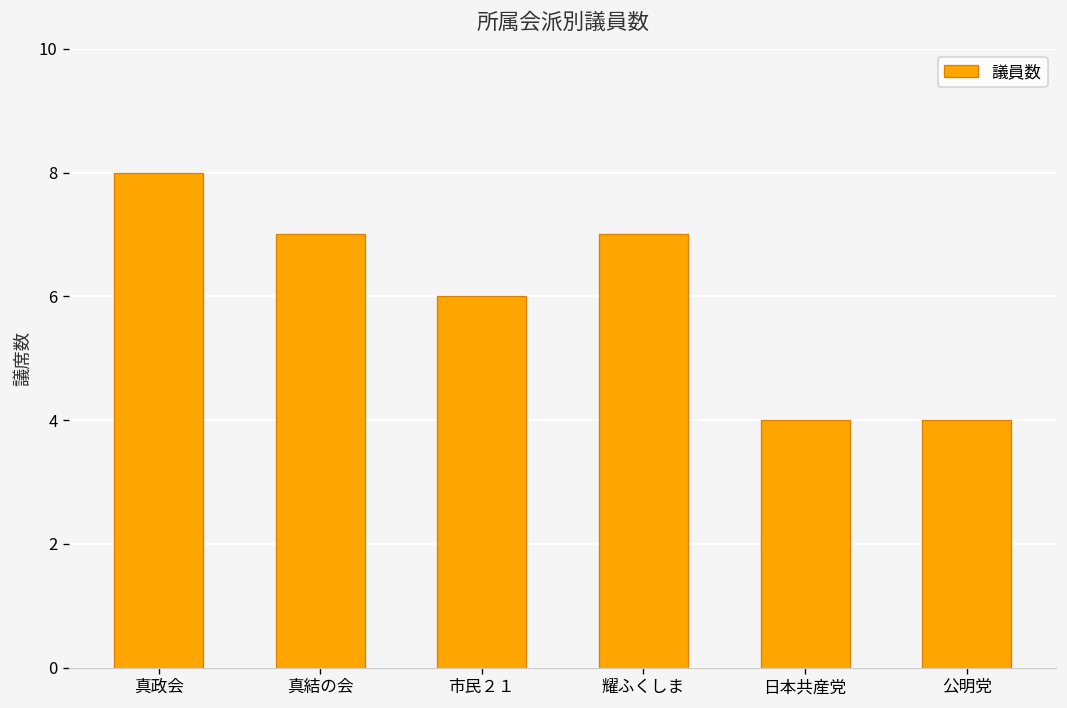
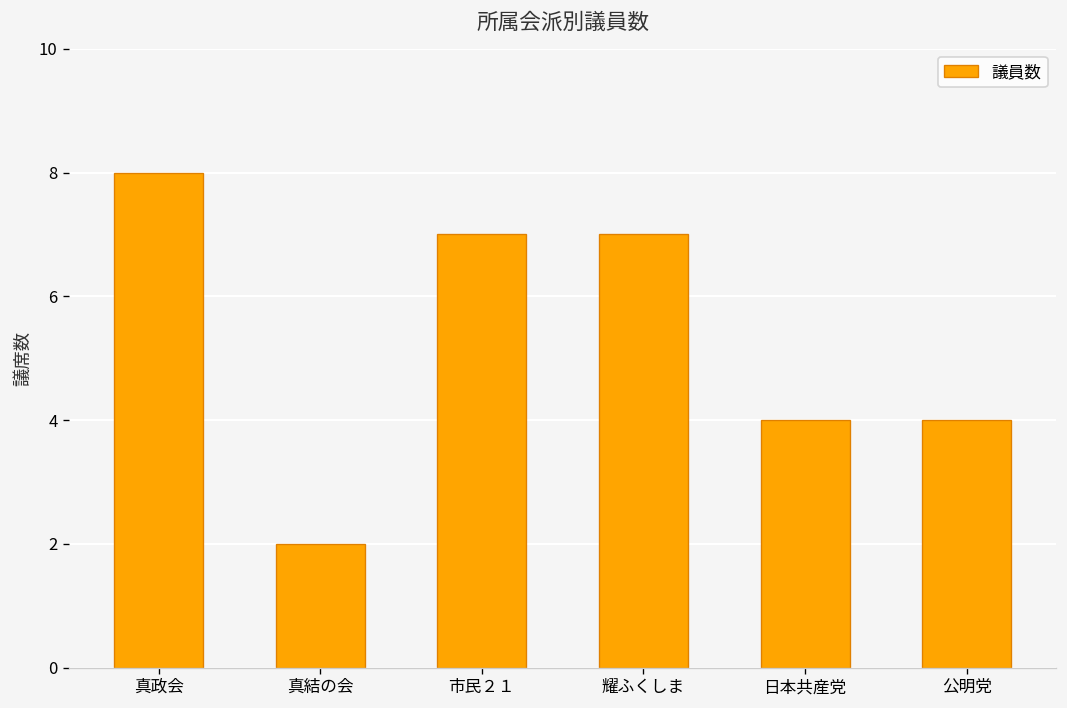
  {
    "真政会": 8,
-   "真結の会": 7,
-   "市民２１": 6,
+   "真結の会": 2,
+   "市民２１": 7,
    "耀ふくしま": 7,
    "日本共産党": 4,
    "公明党": 4
  }
